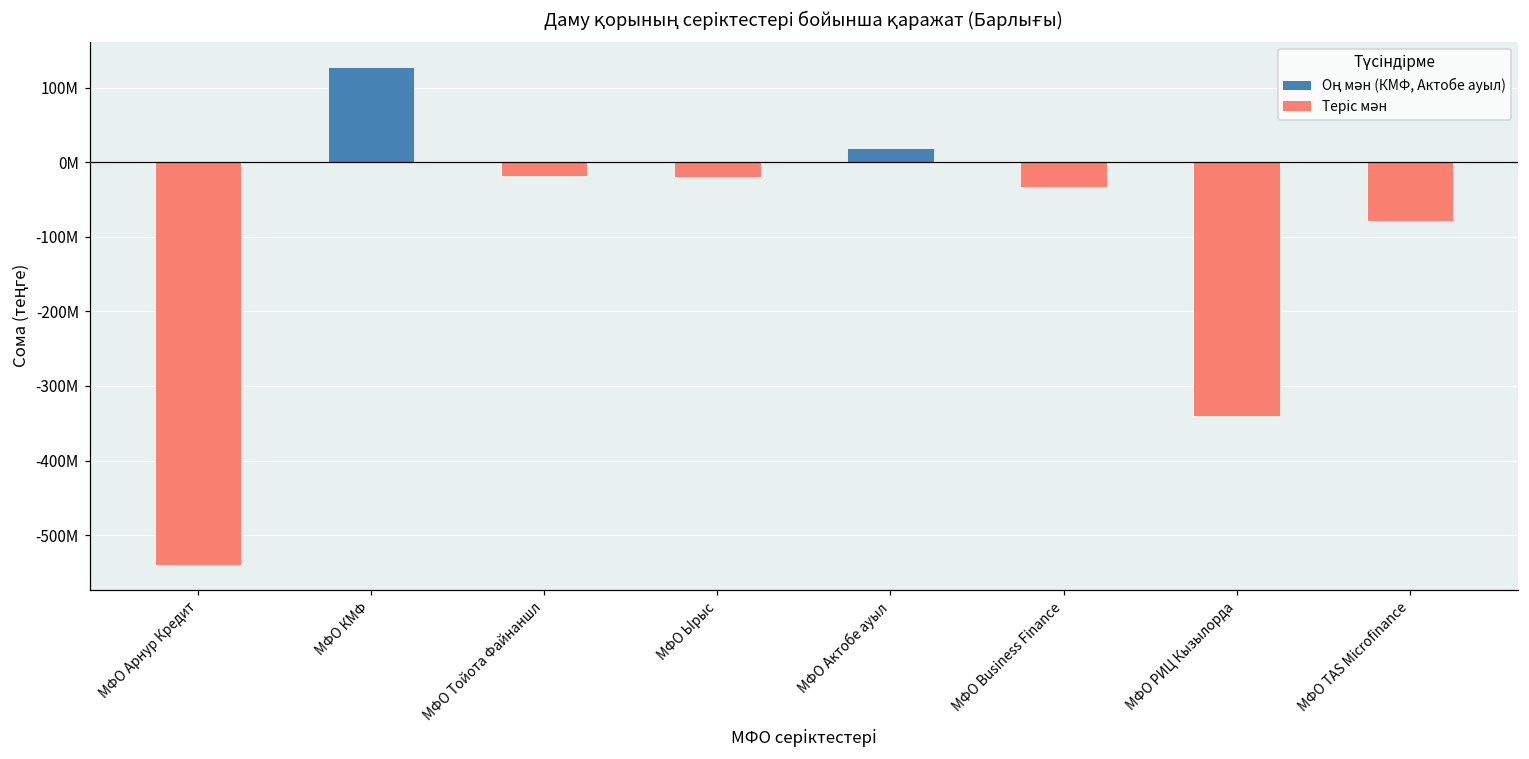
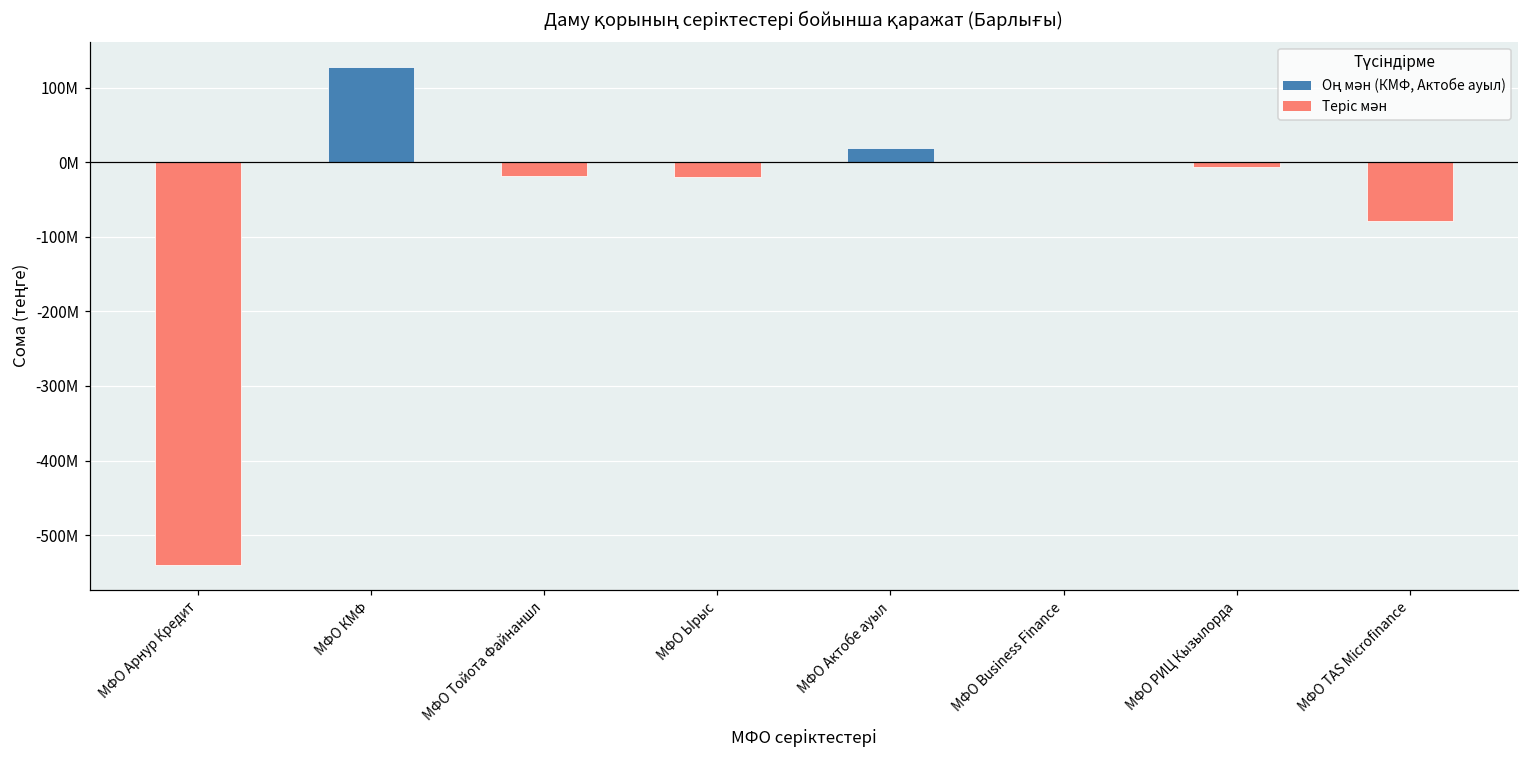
  {
    "МФО Арнур Кредит": -540000000,
    "МФО КМФ": 130000000,
    "МФО Тойота Файнаншл": -20000000,
    "МФО Ырыс": -20000000,
    "МФО Актобе ауыл": 20000000,
-   "МФО Business Finance": -30000000,
-   "МФО РИЦ Кызылорда": -340000000,
+   "МФО Business Finance": 0,
+   "МФО РИЦ Кызылорда": -10000000,
    "МФО TAS Microfinance": -80000000
  }
